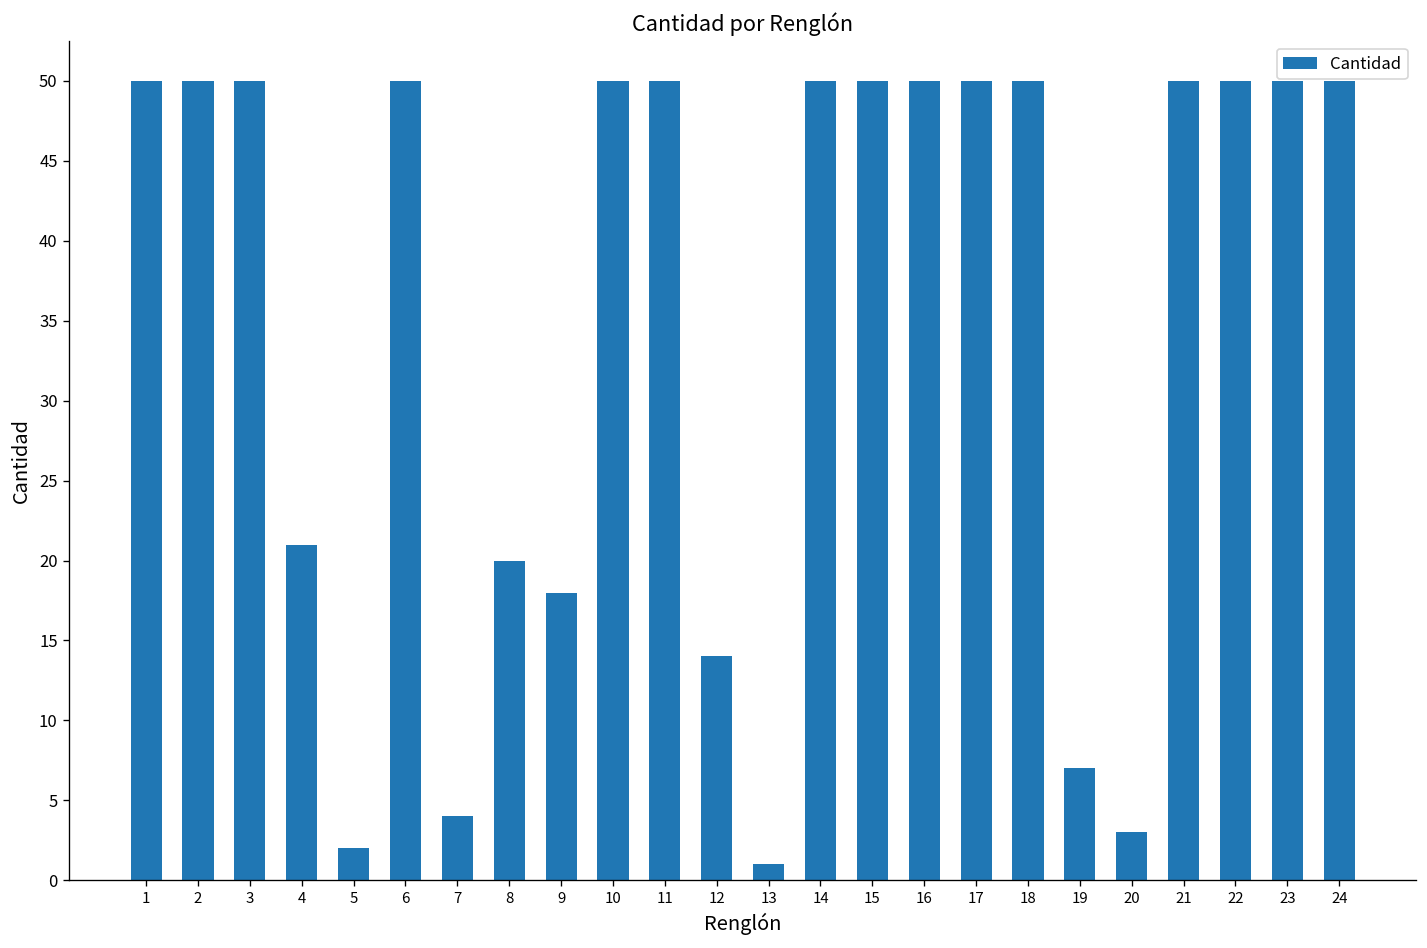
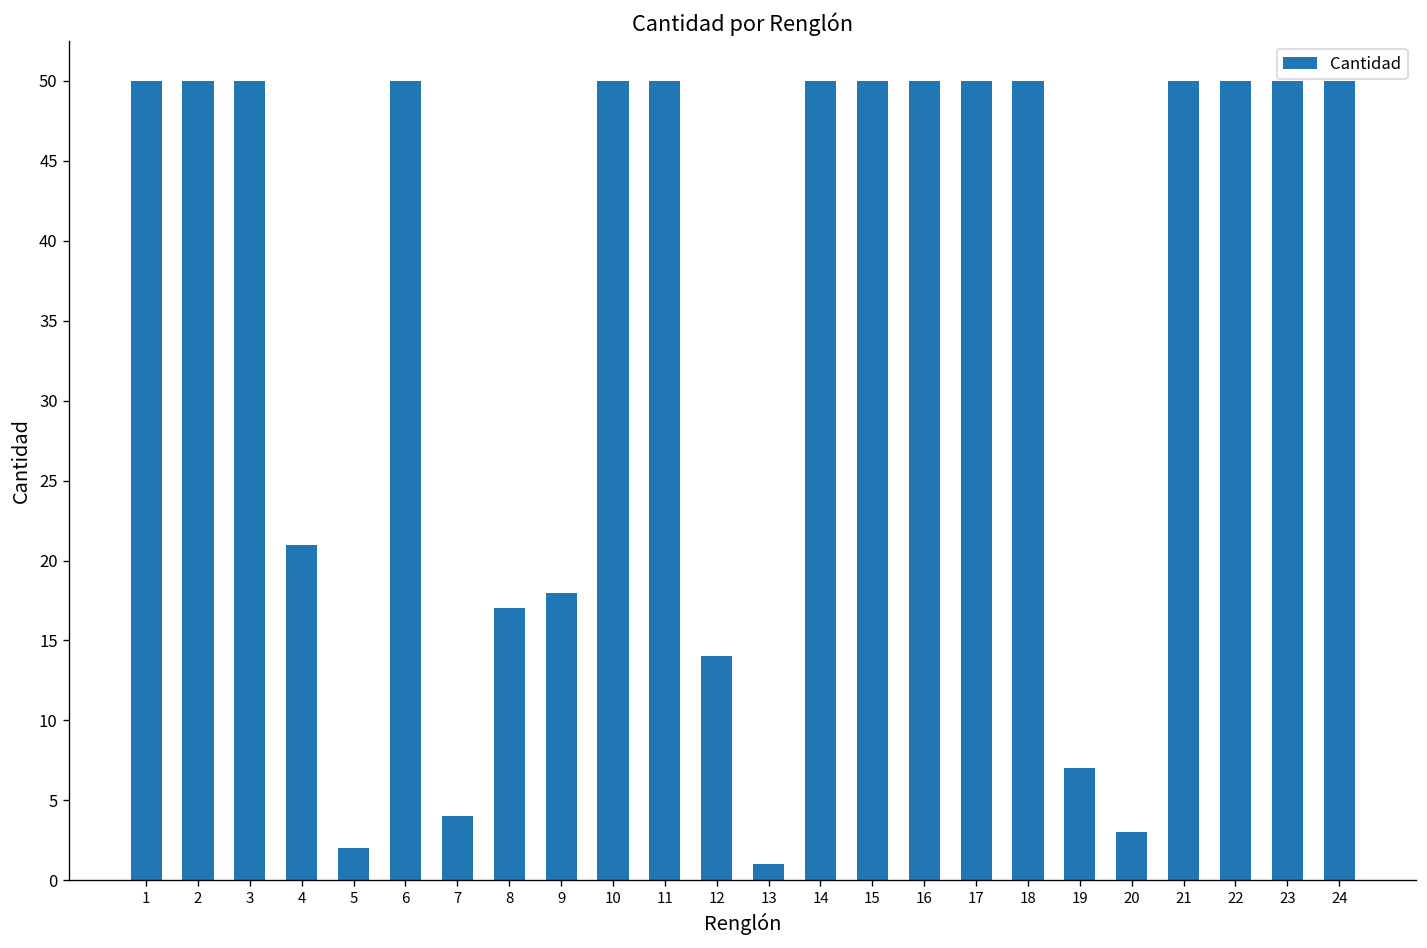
  {
    "1": 50,
    "2": 50,
    "3": 50,
    "4": 21,
    "5": 2,
    "6": 50,
    "7": 4,
-   "8": 20,
+   "8": 17,
    "9": 18,
    "10": 50,
    "11": 50,
    "12": 14,
    "13": 1,
    "14": 50,
    "15": 50,
    "16": 50,
    "17": 50,
    "18": 50,
    "19": 7,
    "20": 3,
    "21": 50,
    "22": 50,
    "23": 50,
    "24": 50
  }
